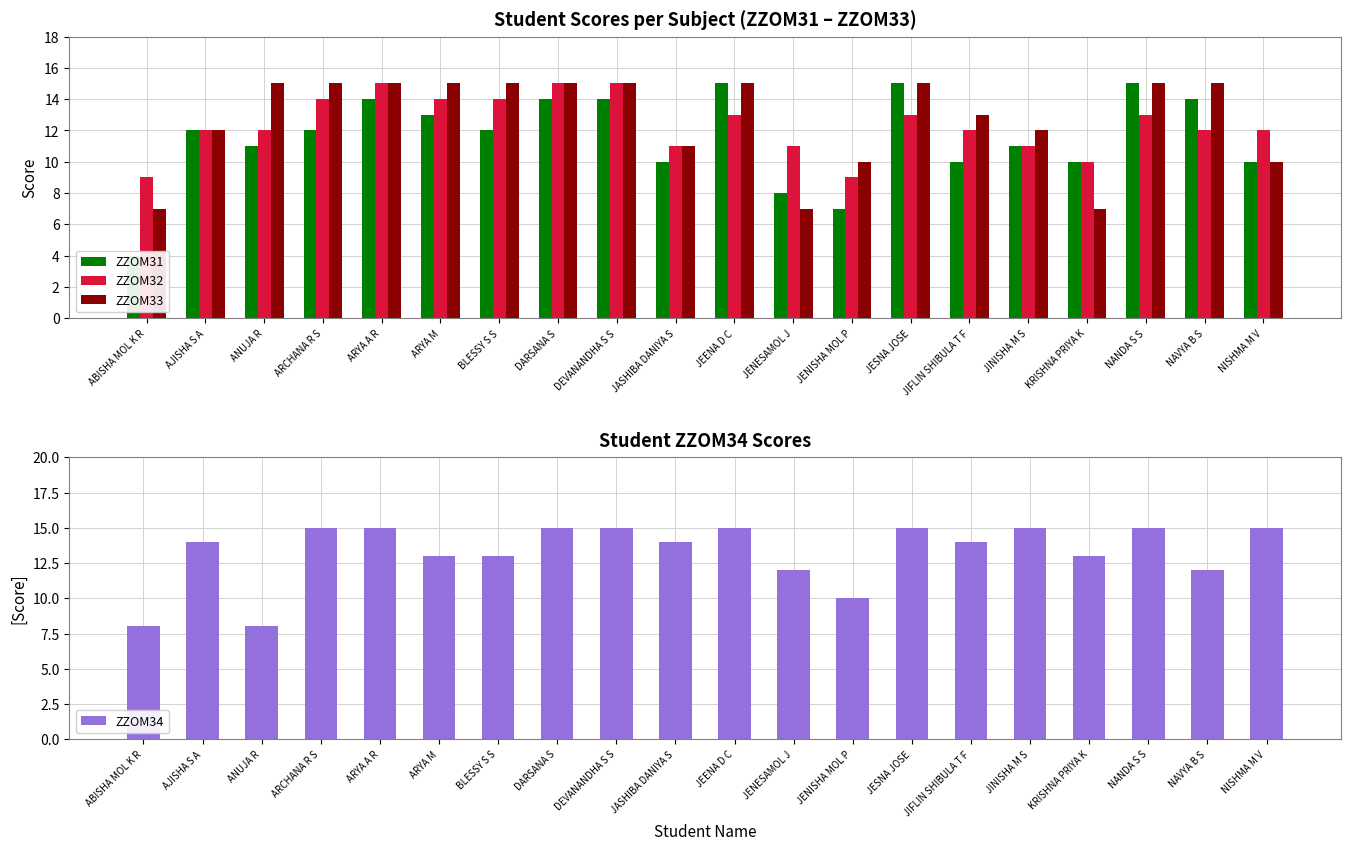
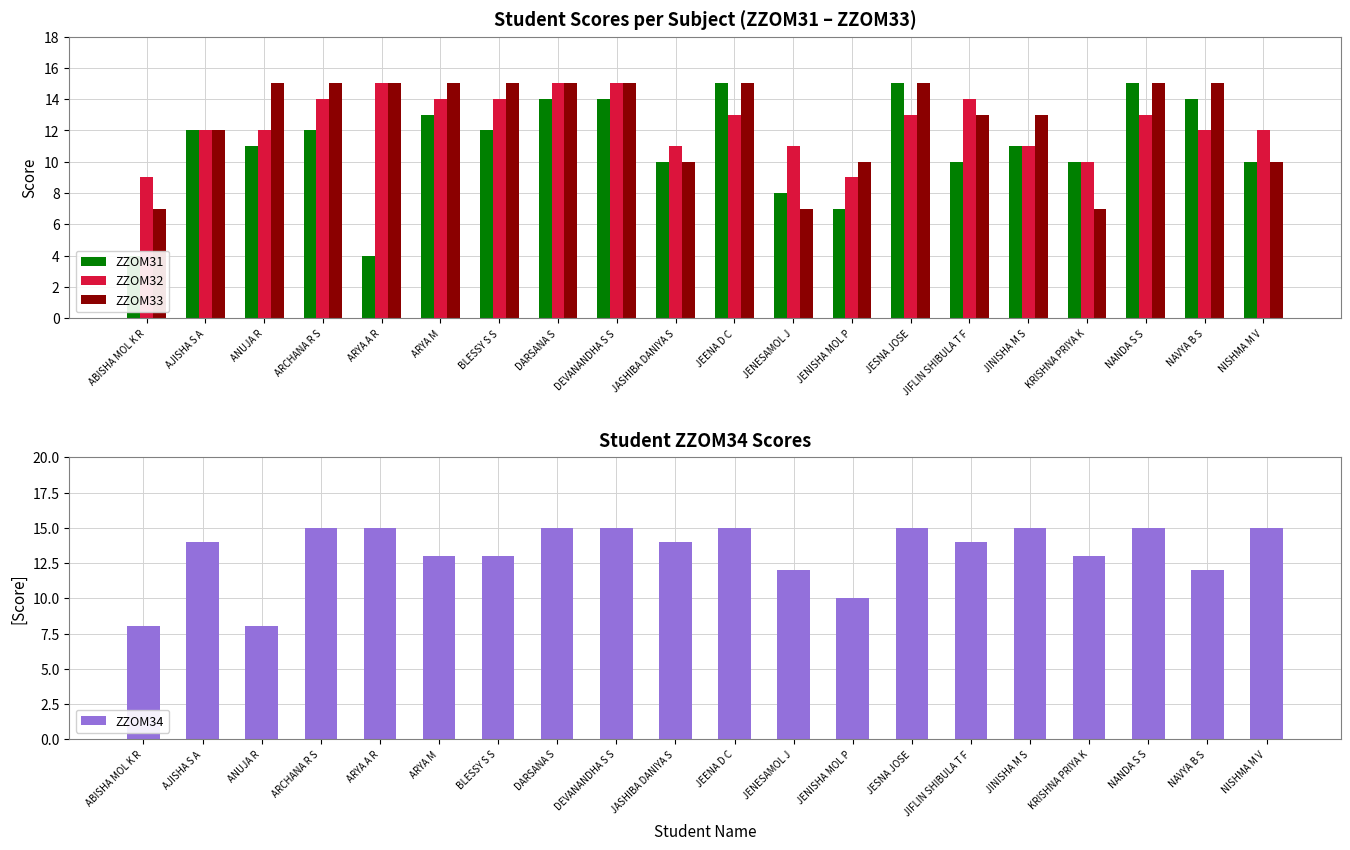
  {
    "Student Scores per Subject (ZZOM31 – ZZOM33)": {
      "ZZOM31": {
        "AJISHA S A": 12,
        "ANUJA R": 11,
        "ARCHANA R S": 12,
-       "ARYA A R": 14,
+       "ARYA A R": 4,
        "ARYA M": 13,
        "BLESSY S S": 12,
        "DARSANA S": 14,
        "DEVANANDHA S S": 14,
        "JASHIBA DANIYA S": 10,
        "JEENA D C": 15,
        "JENESAMOL J": 8,
        "JENISHA MOL P": 7,
        "JESNA JOSE": 15,
        "JIFLIN SHIBULA T F": 10,
        "JINISHA M S": 11,
        "KRISHNA PRIYA K": 10,
        "NANDA S S": 15,
        "NAVYA B S": 14,
        "NISHMA M V": 10
      },
      "ZZOM32": {
        "ABISHA MOL K R": 9,
        "AJISHA S A": 12,
        "ANUJA R": 12,
        "ARCHANA R S": 14,
        "ARYA A R": 15,
        "ARYA M": 14,
        "BLESSY S S": 14,
        "DARSANA S": 15,
        "DEVANANDHA S S": 15,
        "JASHIBA DANIYA S": 11,
        "JEENA D C": 13,
        "JENESAMOL J": 11,
        "JENISHA MOL P": 9,
        "JESNA JOSE": 13,
-       "JIFLIN SHIBULA T F": 12,
+       "JIFLIN SHIBULA T F": 14,
        "JINISHA M S": 11,
        "KRISHNA PRIYA K": 10,
        "NANDA S S": 13,
        "NAVYA B S": 12,
        "NISHMA M V": 12
      },
      "ZZOM33": {
        "ABISHA MOL K R": 7,
        "AJISHA S A": 12,
        "ANUJA R": 15,
        "ARCHANA R S": 15,
        "ARYA A R": 15,
        "ARYA M": 15,
        "BLESSY S S": 15,
        "DARSANA S": 15,
        "DEVANANDHA S S": 15,
-       "JASHIBA DANIYA S": 11,
+       "JASHIBA DANIYA S": 10,
        "JEENA D C": 15,
        "JENESAMOL J": 7,
        "JENISHA MOL P": 10,
        "JESNA JOSE": 15,
        "JIFLIN SHIBULA T F": 13,
-       "JINISHA M S": 12,
+       "JINISHA M S": 13,
        "KRISHNA PRIYA K": 7,
        "NANDA S S": 15,
        "NAVYA B S": 15,
        "NISHMA M V": 10
      }
    },
    "Student ZZOM34 Scores": {
      "ABISHA MOL K R": 8.0,
      "AJISHA S A": 14.0,
      "ANUJA R": 8.0,
      "ARCHANA R S": 15.0,
      "ARYA A R": 15.0,
      "ARYA M": 13.0,
      "BLESSY S S": 13.0,
      "DARSANA S": 15.0,
      "DEVANANDHA S S": 15.0,
      "JASHIBA DANIYA S": 14.0,
      "JEENA D C": 15.0,
      "JENESAMOL J": 12.0,
      "JENISHA MOL P": 10.0,
      "JESNA JOSE": 15.0,
      "JIFLIN SHIBULA T F": 14.0,
      "JINISHA M S": 15.0,
      "KRISHNA PRIYA K": 13.0,
      "NANDA S S": 15.0,
      "NAVYA B S": 12.0,
      "NISHMA M V": 15.0
    }
  }
